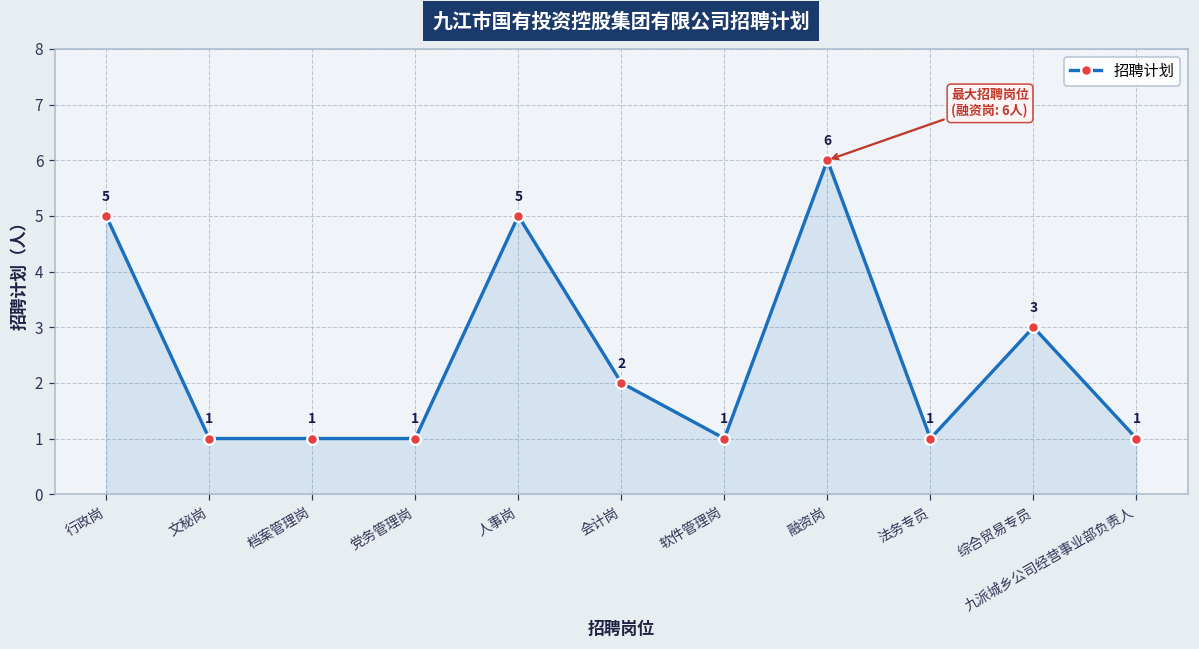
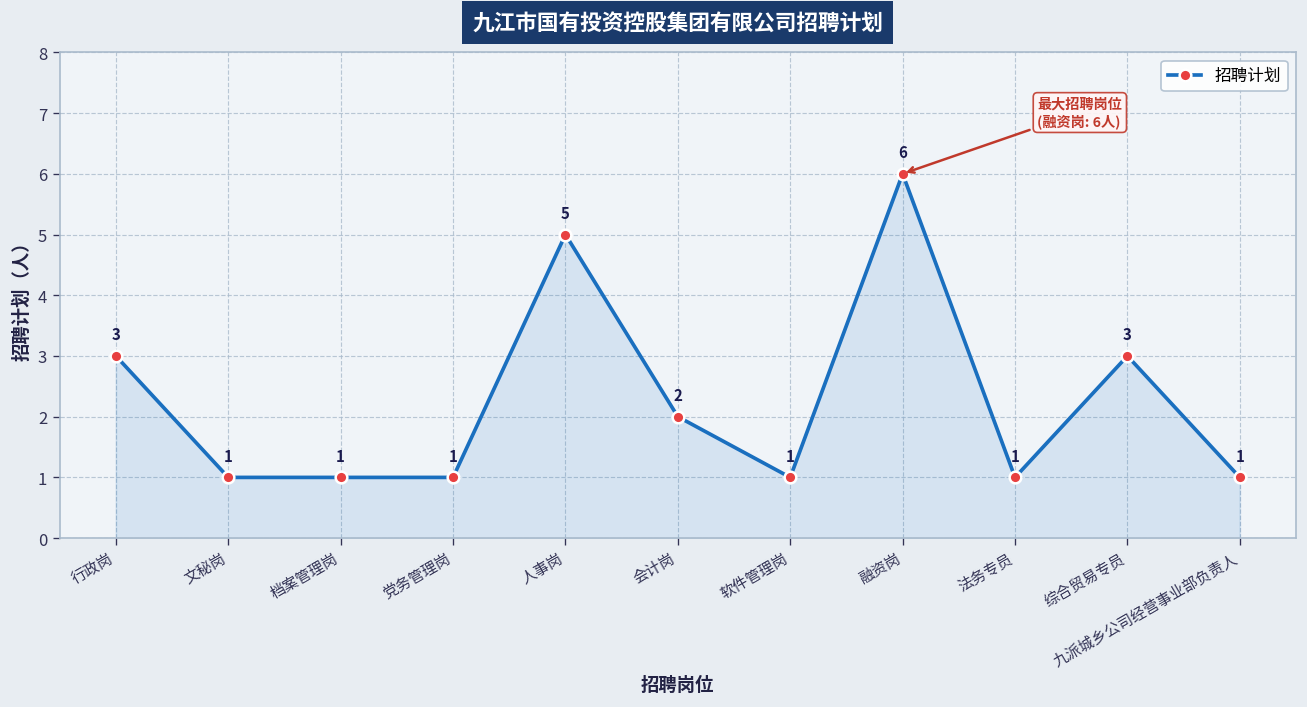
  {
-   "行政岗": 5,
+   "行政岗": 3,
    "文秘岗": 1,
    "档案管理岗": 1,
    "党务管理岗": 1,
    "人事岗": 5,
    "会计岗": 2,
    "软件管理岗": 1,
    "融资岗": 6,
    "法务专员": 1,
    "综合贸易专员": 3,
    "九派城乡公司经营事业部负责人": 1
  }
